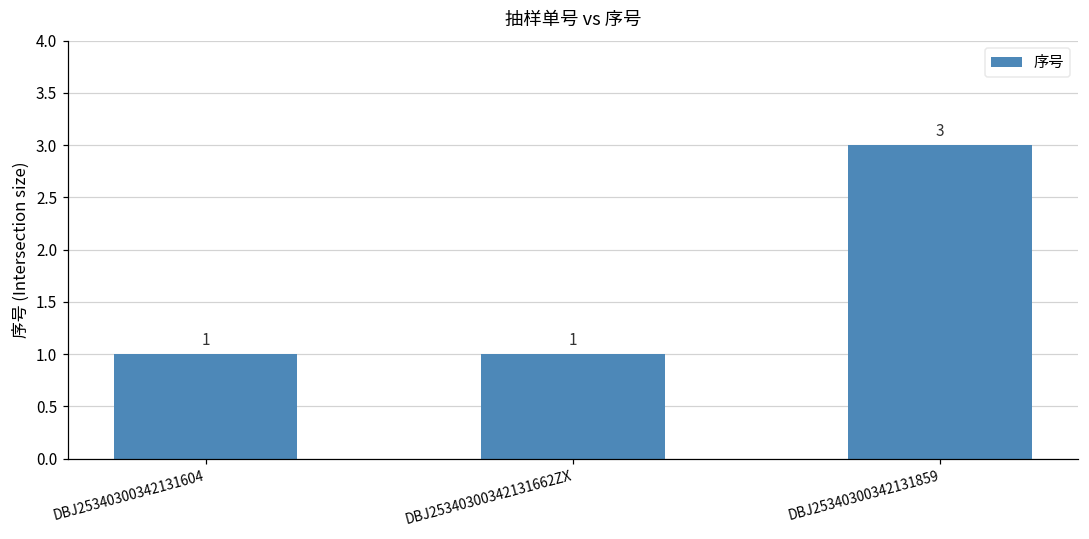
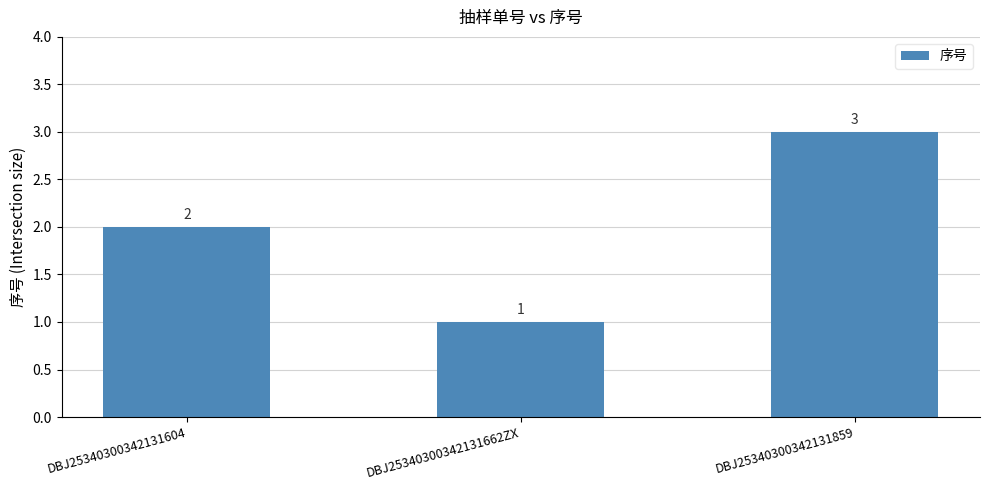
  {
-   "DBJ25340300342131604": 1,
+   "DBJ25340300342131604": 2,
    "DBJ25340300342131662ZX": 1,
    "DBJ25340300342131859": 3
  }
